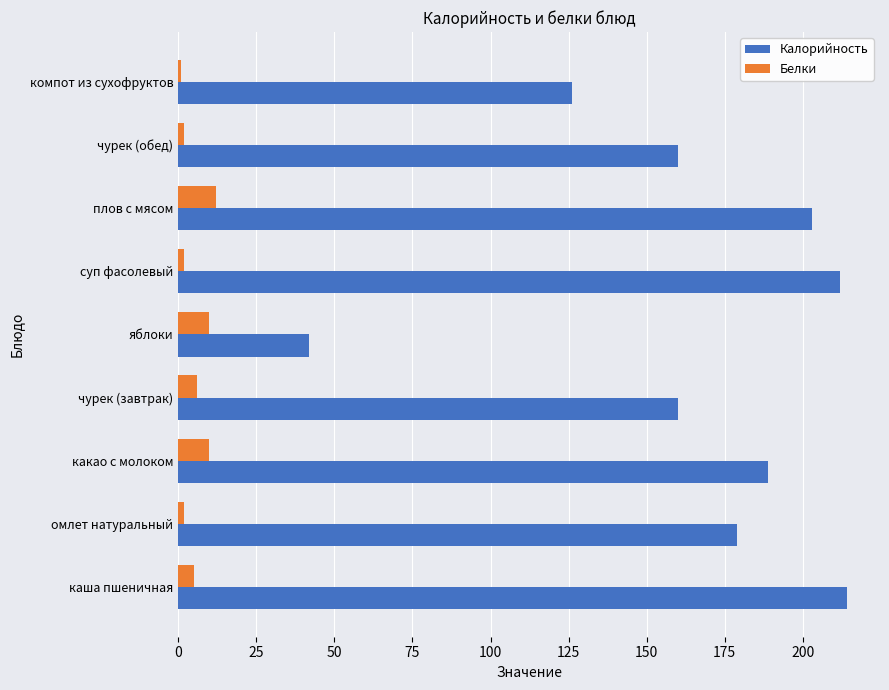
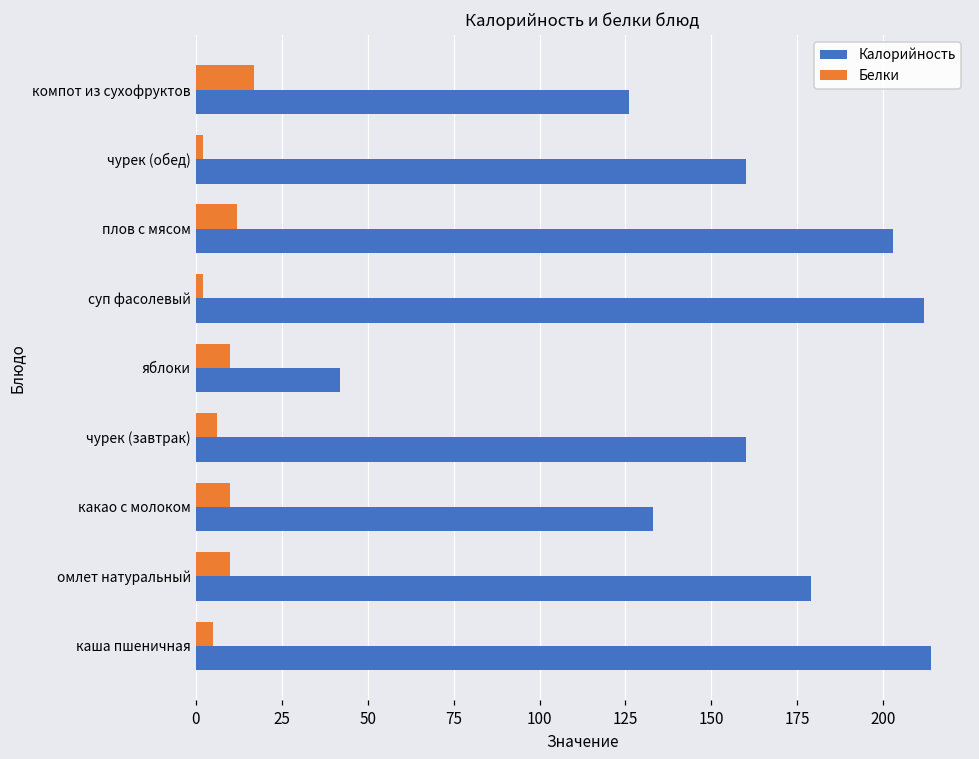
  {
    "Калорийность": {
      "компот из сухофруктов": 126,
      "чурек (обед)": 160,
      "плов с мясом": 203,
      "суп фасолевый": 212,
      "яблоки": 42,
      "чурек (завтрак)": 160,
-     "какао с молоком": 189,
+     "какао с молоком": 133,
      "омлет натуральный": 179,
      "каша пшеничная": 214
    },
    "Белки": {
-     "компот из сухофруктов": 1,
+     "компот из сухофруктов": 17,
      "чурек (обед)": 2,
      "плов с мясом": 12,
      "суп фасолевый": 2,
      "яблоки": 10,
      "чурек (завтрак)": 6,
      "какао с молоком": 10,
-     "омлет натуральный": 2,
+     "омлет натуральный": 10,
      "каша пшеничная": 5
    }
  }
